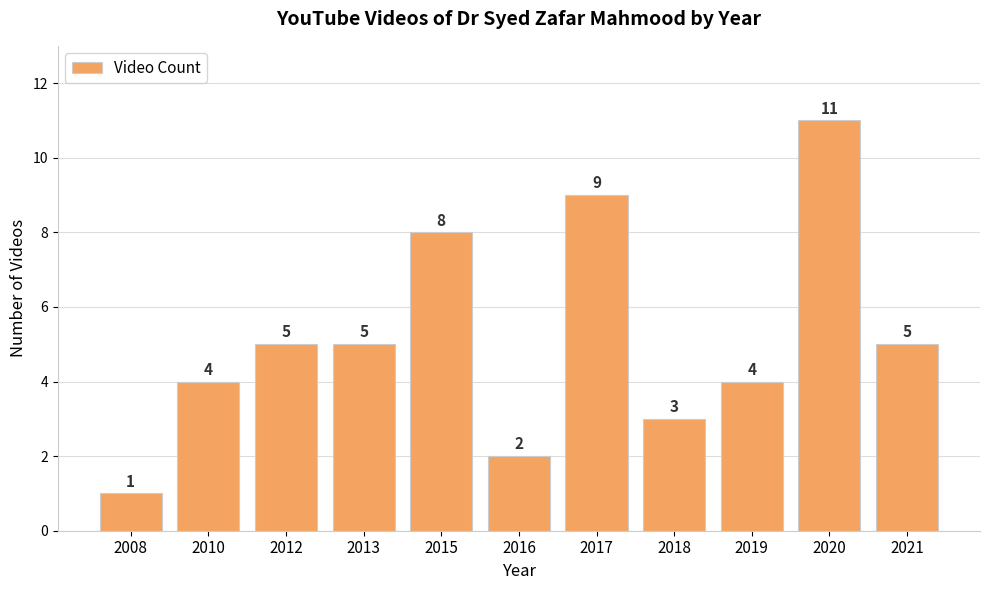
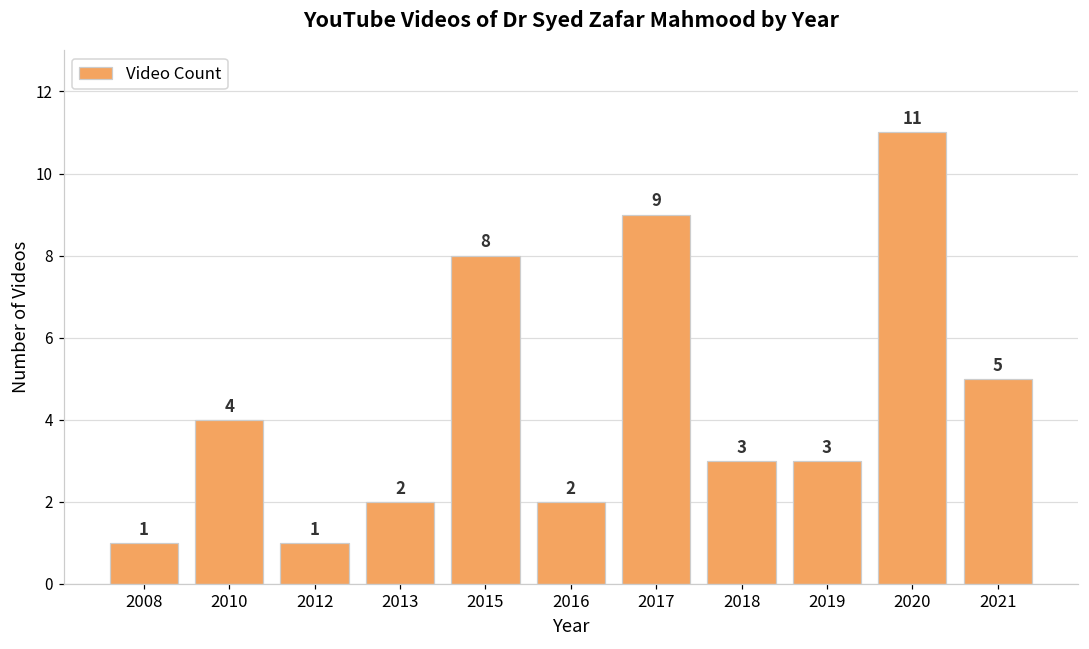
  {
    "2008": 1,
    "2010": 4,
-   "2012": 5,
-   "2013": 5,
+   "2012": 1,
+   "2013": 2,
    "2015": 8,
    "2016": 2,
    "2017": 9,
    "2018": 3,
-   "2019": 4,
+   "2019": 3,
    "2020": 11,
    "2021": 5
  }
